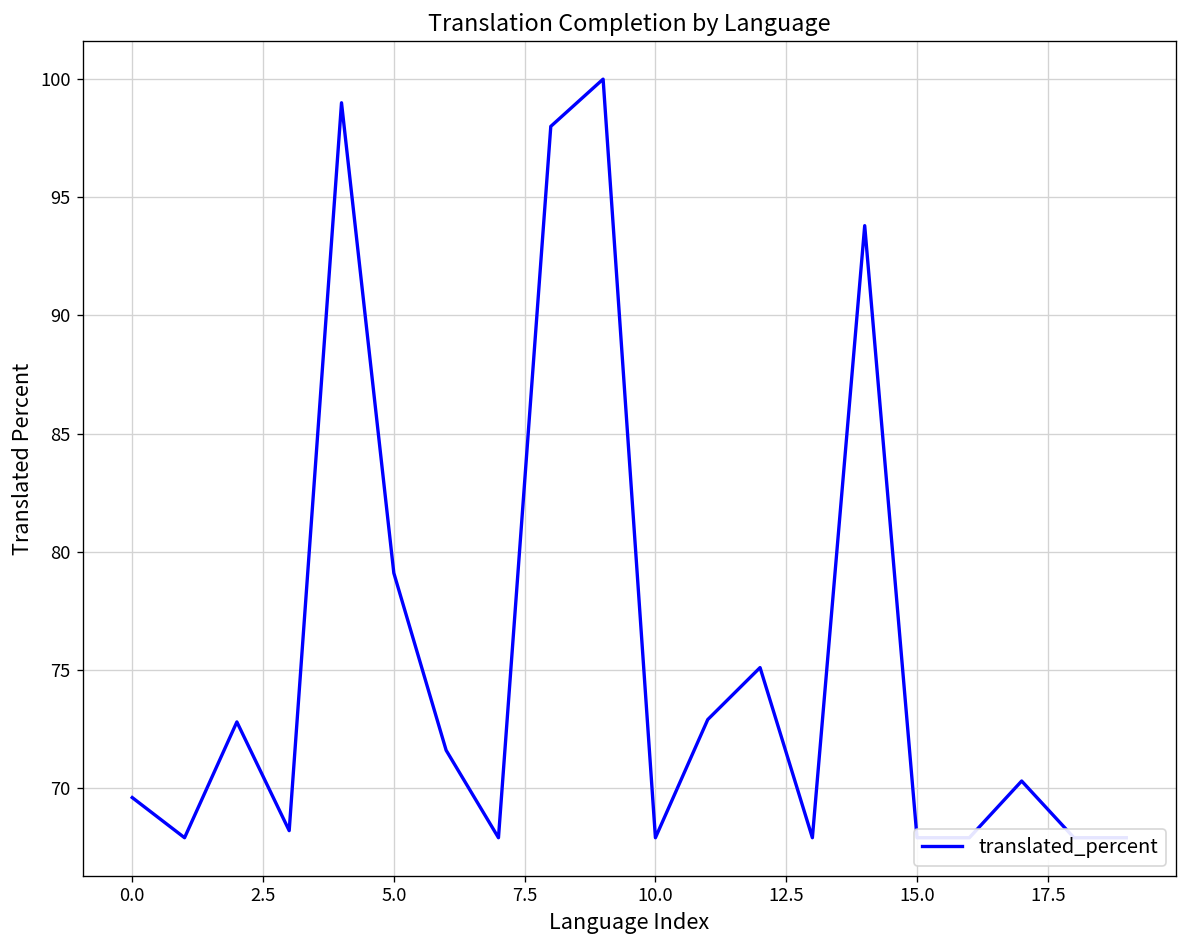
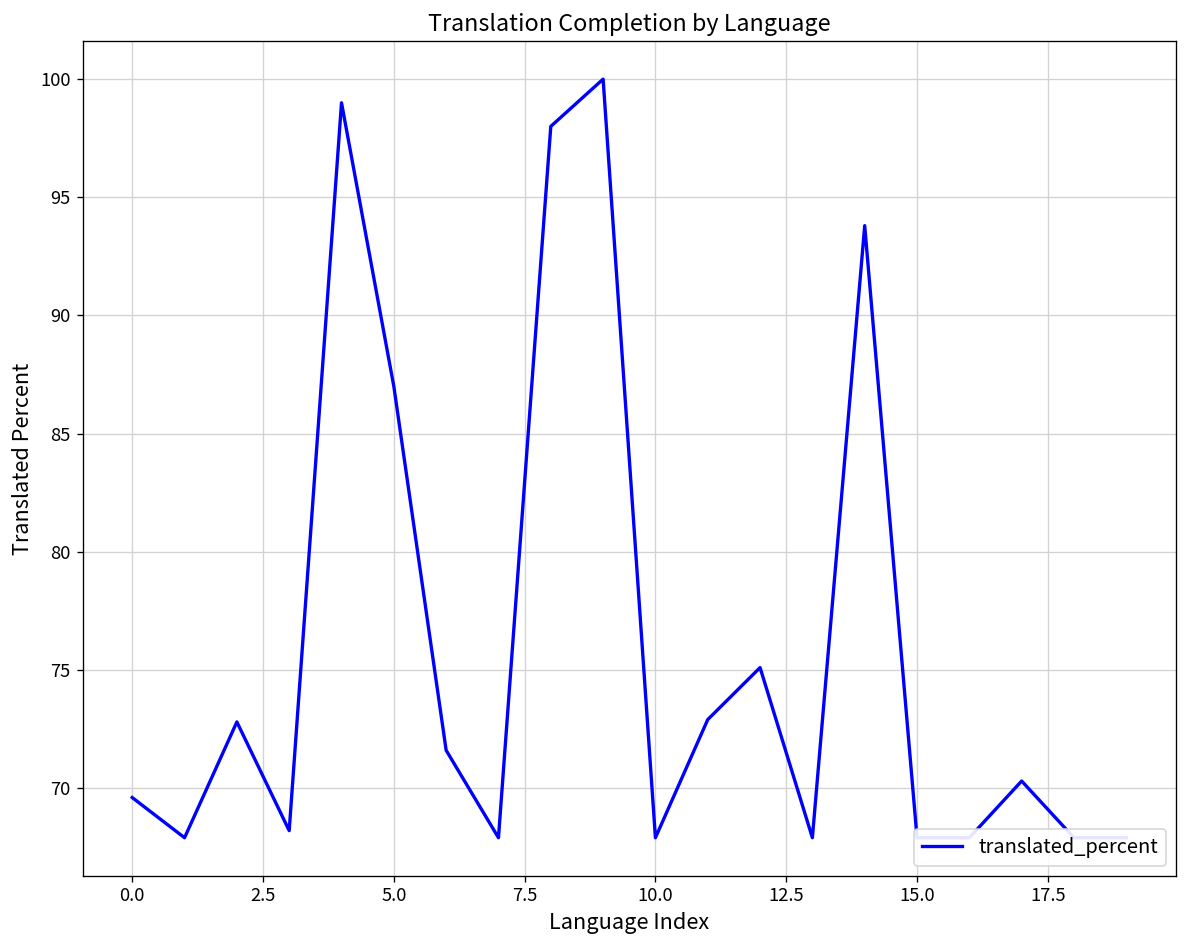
  {
    "0.0": 69.6,
-   "5.0": 79.1,
+   "5.0": 87.0,
    "10.0": 67.9
  }
